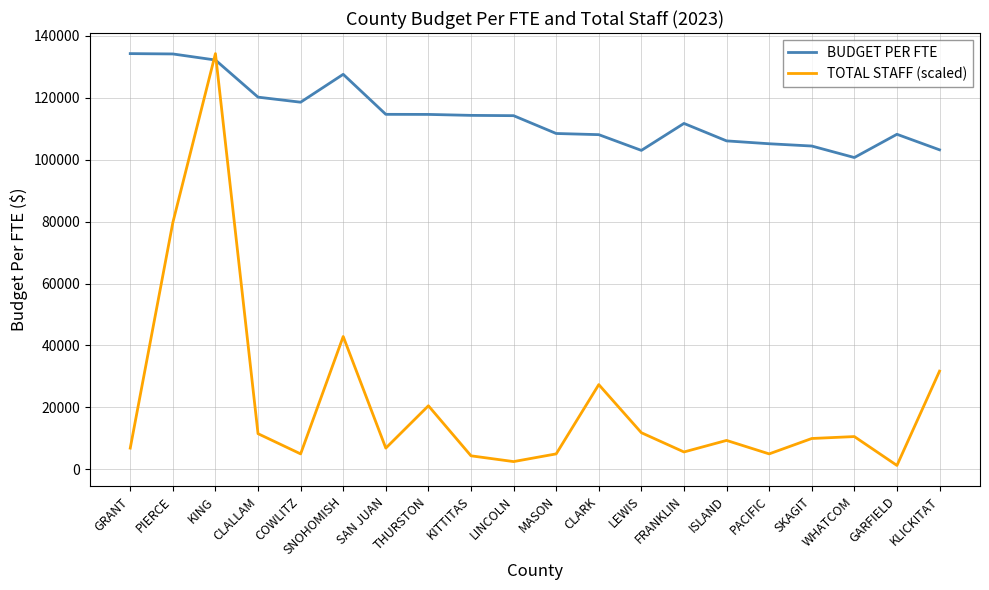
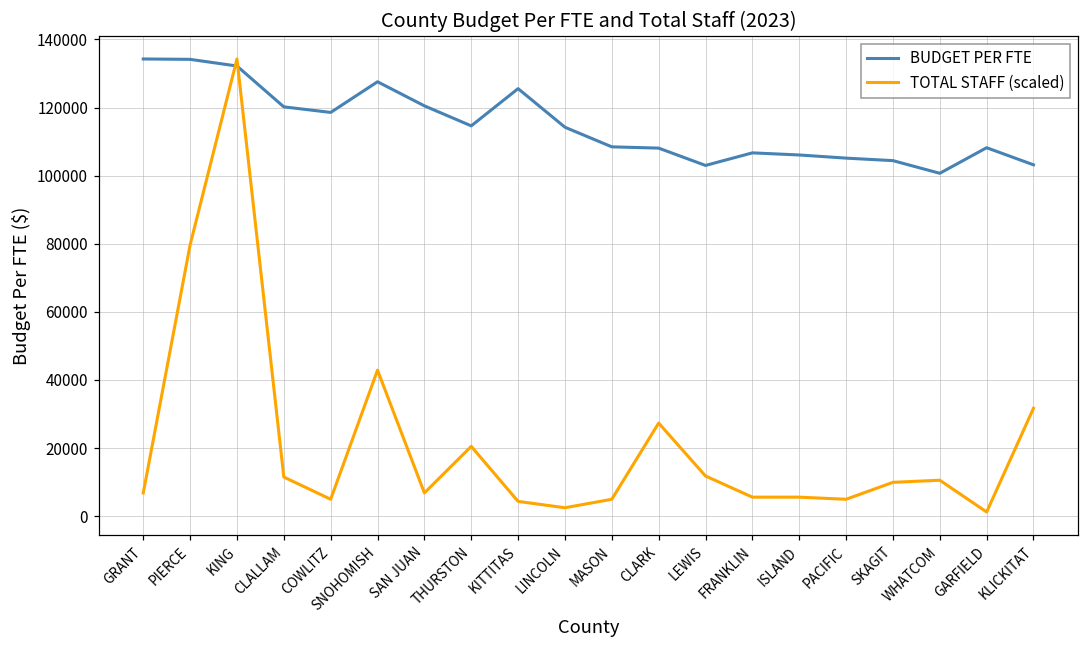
  {
    "BUDGET PER FTE": {
      "GRANT": 134000,
      "PIERCE": 134000,
      "KING": 132000,
      "CLALLAM": 120000,
      "COWLITZ": 119000,
      "SNOHOMISH": 128000,
-     "SAN JUAN": 115000,
+     "SAN JUAN": 120000,
      "THURSTON": 115000,
-     "KITTITAS": 114000,
+     "KITTITAS": 126000,
      "LINCOLN": 114000,
      "MASON": 108000,
      "CLARK": 108000,
      "LEWIS": 103000,
-     "FRANKLIN": 112000,
+     "FRANKLIN": 107000,
      "ISLAND": 106000,
      "PACIFIC": 105000,
      "SKAGIT": 104000,
      "WHATCOM": 101000,
      "GARFIELD": 108000,
      "KLICKITAT": 103000
    },
    "TOTAL STAFF (scaled)": {
      "GRANT": 7000,
      "PIERCE": 80000,
      "KING": 134000,
      "CLALLAM": 11000,
      "COWLITZ": 5000,
      "SNOHOMISH": 43000,
      "SAN JUAN": 7000,
      "THURSTON": 21000,
      "KITTITAS": 4000,
      "LINCOLN": 2000,
      "MASON": 5000,
      "CLARK": 27000,
      "LEWIS": 12000,
      "FRANKLIN": 6000,
-     "ISLAND": 9000,
+     "ISLAND": 6000,
      "PACIFIC": 5000,
      "SKAGIT": 10000,
      "WHATCOM": 11000,
      "GARFIELD": 1000,
      "KLICKITAT": 32000
    }
  }
